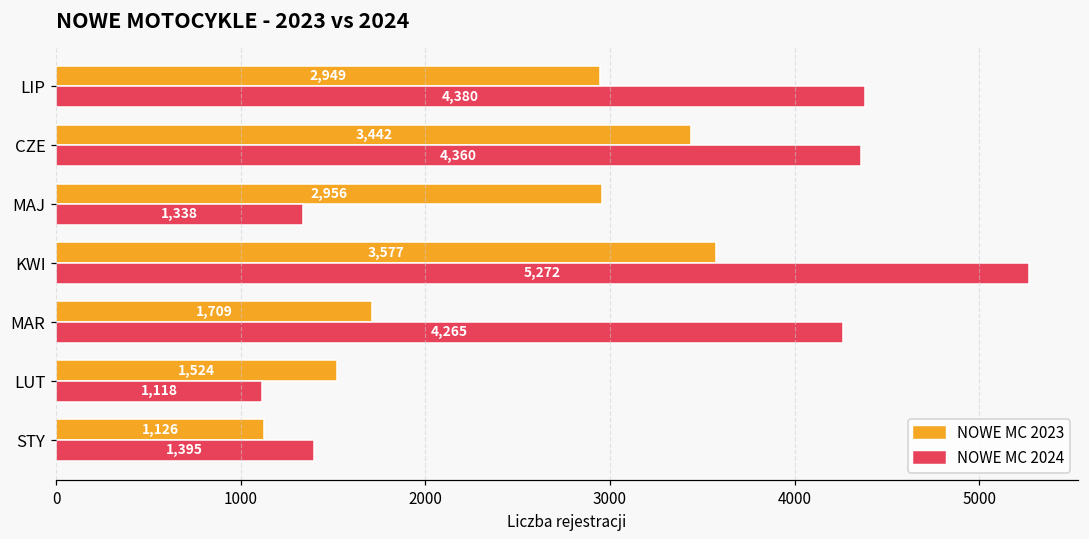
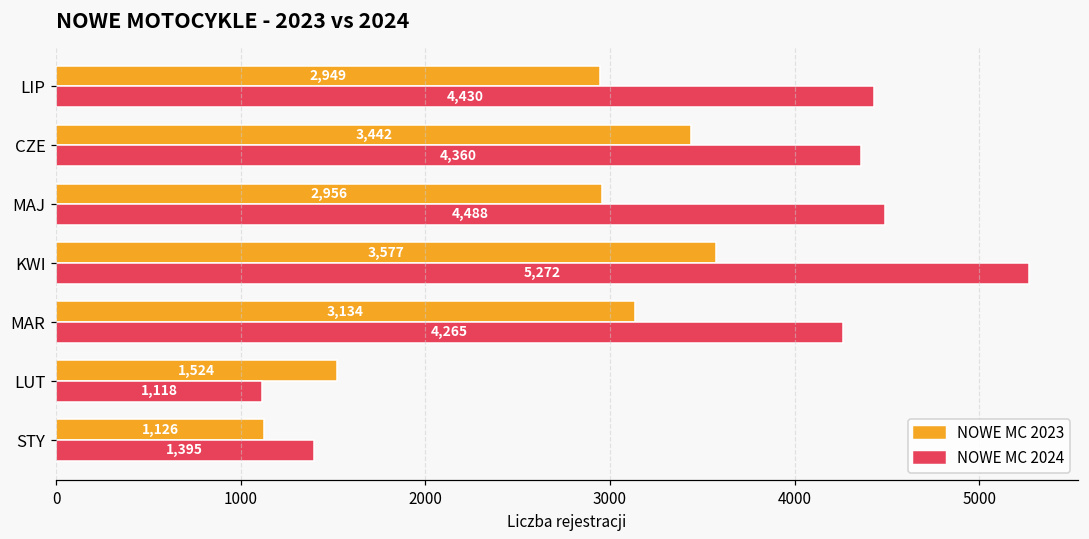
  {
    "NOWE MC 2023": {
      "LIP": "2,949",
      "CZE": "3,442",
      "MAJ": "2,956",
      "KWI": "3,577",
-     "MAR": "1,709",
+     "MAR": "3,134",
      "LUT": "1,524",
      "STY": "1,126"
    },
    "NOWE MC 2024": {
-     "LIP": "4,380",
+     "LIP": "4,430",
      "CZE": "4,360",
-     "MAJ": "1,338",
+     "MAJ": "4,488",
      "KWI": "5,272",
      "MAR": "4,265",
      "LUT": "1,118",
      "STY": "1,395"
    }
  }
